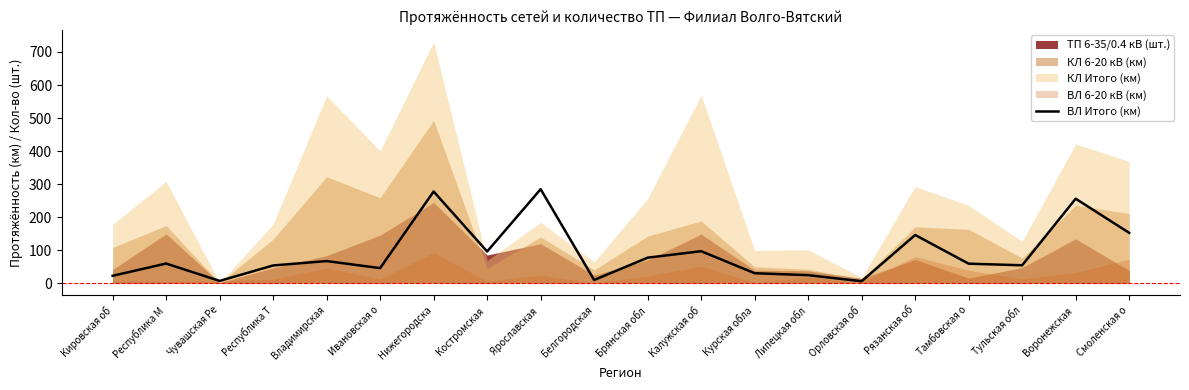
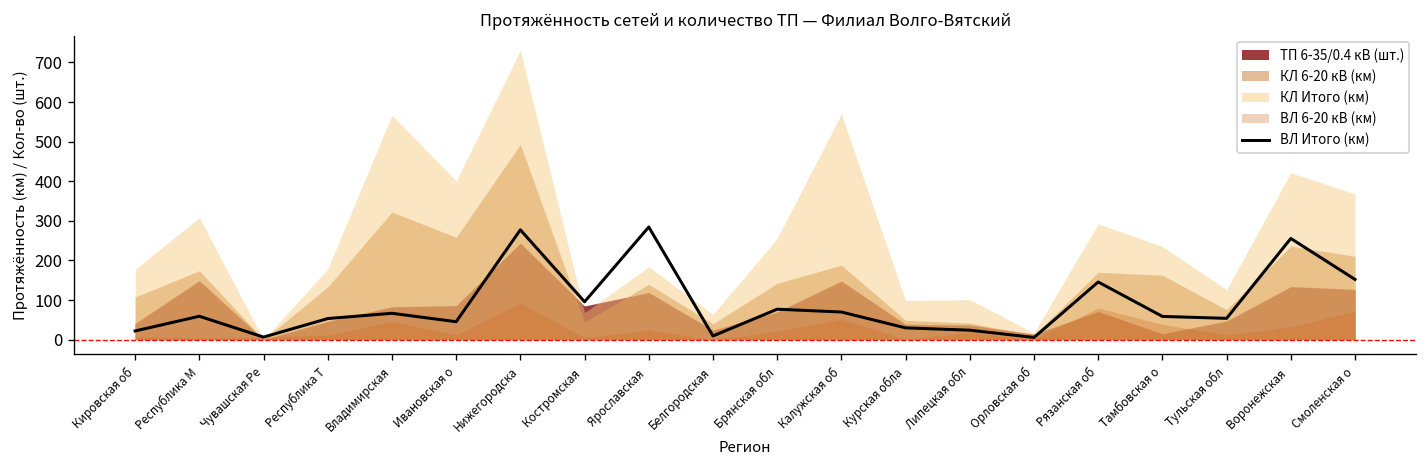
  {
    "ВЛ Итого (км)": {
      "Кировская об": 20,
      "Республика М": 60,
      "Владимирская": 70,
      "Ивановская о": 50,
      "Нижегородска": 280,
      "Костромская": 100,
      "Ярославская": 280,
      "Белгородская": 10,
-     "Калужская об": 100,
+     "Калужская об": 70,
      "Курская обла": 30,
      "Рязанская об": 150,
      "Тамбовская о": 60,
      "Воронежская": 260,
      "Смоленская о": 150
    },
    "ТП 6-35/0.4 кВ (шт.)": {
      "Кировская об": 40,
      "Республика М": 150,
      "Владимирская": 80,
-     "Ивановская о": 150,
+     "Ивановская о": 90,
      "Нижегородска": 240,
      "Костромская": 90,
      "Ярославская": 120,
      "Белгородская": 20,
      "Калужская об": 150,
      "Курская обла": 40,
      "Рязанская об": 70,
      "Тамбовская о": 20,
      "Воронежская": 130,
-     "Смоленская о": 40
+     "Смоленская о": 130
    }
  }
